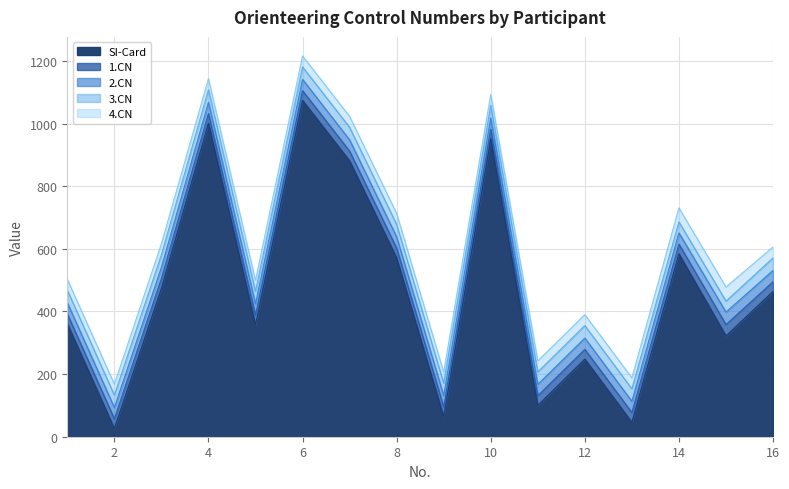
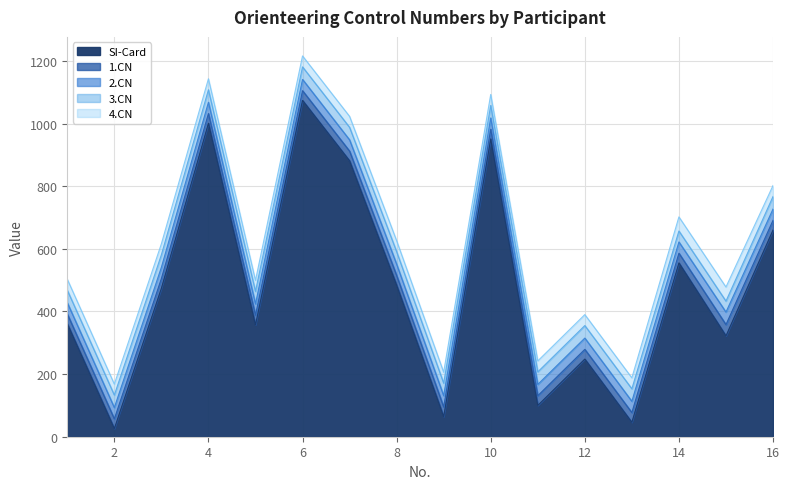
  {
    "SI-Card": {
      "2": 30,
      "4": 1000,
      "6": 1070,
-     "8": 570,
+     "8": 480,
      "10": 950,
      "12": 250,
-     "14": 580,
-     "16": 460
+     "14": 560,
+     "16": 660
    }
  }
